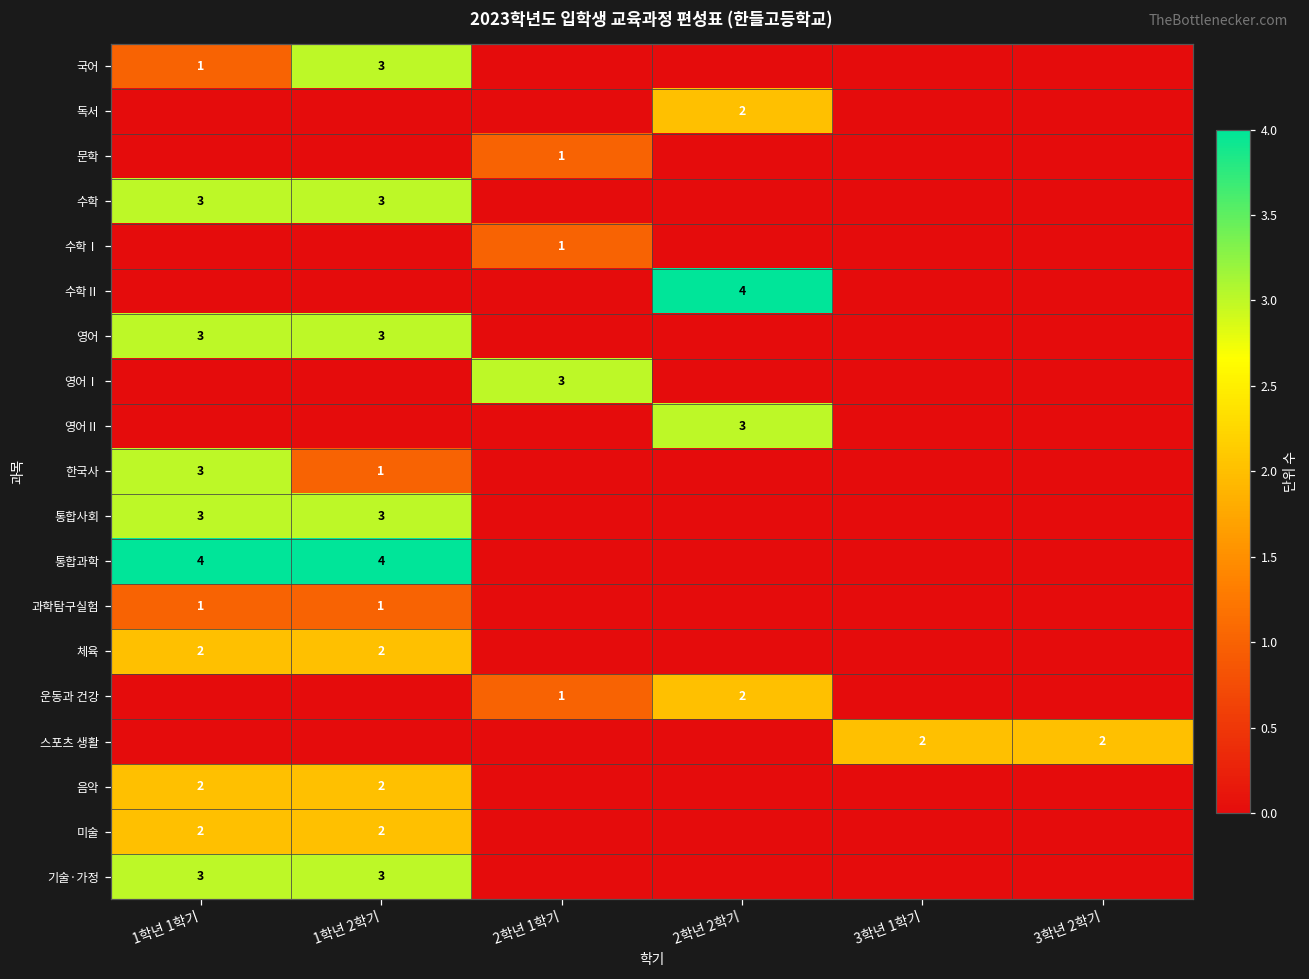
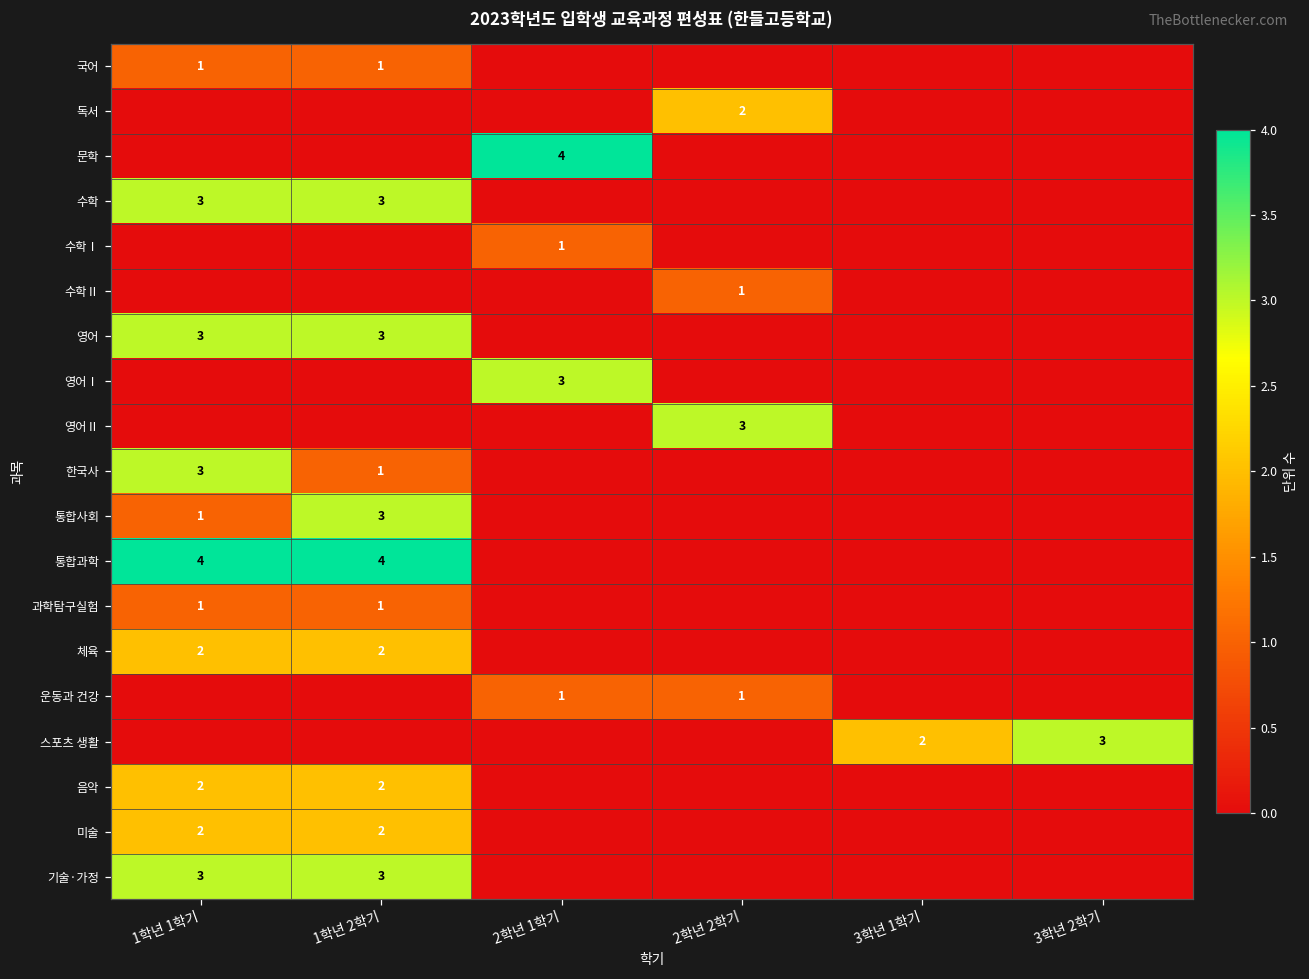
  {
    "국어": {
      "1학년 1학기": 1,
-     "1학년 2학기": 3
+     "1학년 2학기": 1
    },
    "독서": {
      "2학년 2학기": 2
    },
    "문학": {
-     "2학년 1학기": 1
+     "2학년 1학기": 4
    },
    "수학": {
      "1학년 1학기": 3,
      "1학년 2학기": 3
    },
    "수학Ⅰ": {
      "2학년 1학기": 1
    },
    "수학Ⅱ": {
-     "2학년 2학기": 4
+     "2학년 2학기": 1
    },
    "영어": {
      "1학년 1학기": 3,
      "1학년 2학기": 3
    },
    "영어Ⅰ": {
      "2학년 1학기": 3
    },
    "영어Ⅱ": {
      "2학년 2학기": 3
    },
    "한국사": {
      "1학년 1학기": 3,
      "1학년 2학기": 1
    },
    "통합사회": {
-     "1학년 1학기": 3,
+     "1학년 1학기": 1,
      "1학년 2학기": 3
    },
    "통합과학": {
      "1학년 1학기": 4,
      "1학년 2학기": 4
    },
    "과학탐구실험": {
      "1학년 1학기": 1,
      "1학년 2학기": 1
    },
    "체육": {
      "1학년 1학기": 2,
      "1학년 2학기": 2
    },
    "운동과 건강": {
      "2학년 1학기": 1,
-     "2학년 2학기": 2
+     "2학년 2학기": 1
    },
    "스포츠 생활": {
      "3학년 1학기": 2,
-     "3학년 2학기": 2
+     "3학년 2학기": 3
    },
    "음악": {
      "1학년 1학기": 2,
      "1학년 2학기": 2
    },
    "미술": {
      "1학년 1학기": 2,
      "1학년 2학기": 2
    },
    "기술·가정": {
      "1학년 1학기": 3,
      "1학년 2학기": 3
    }
  }
